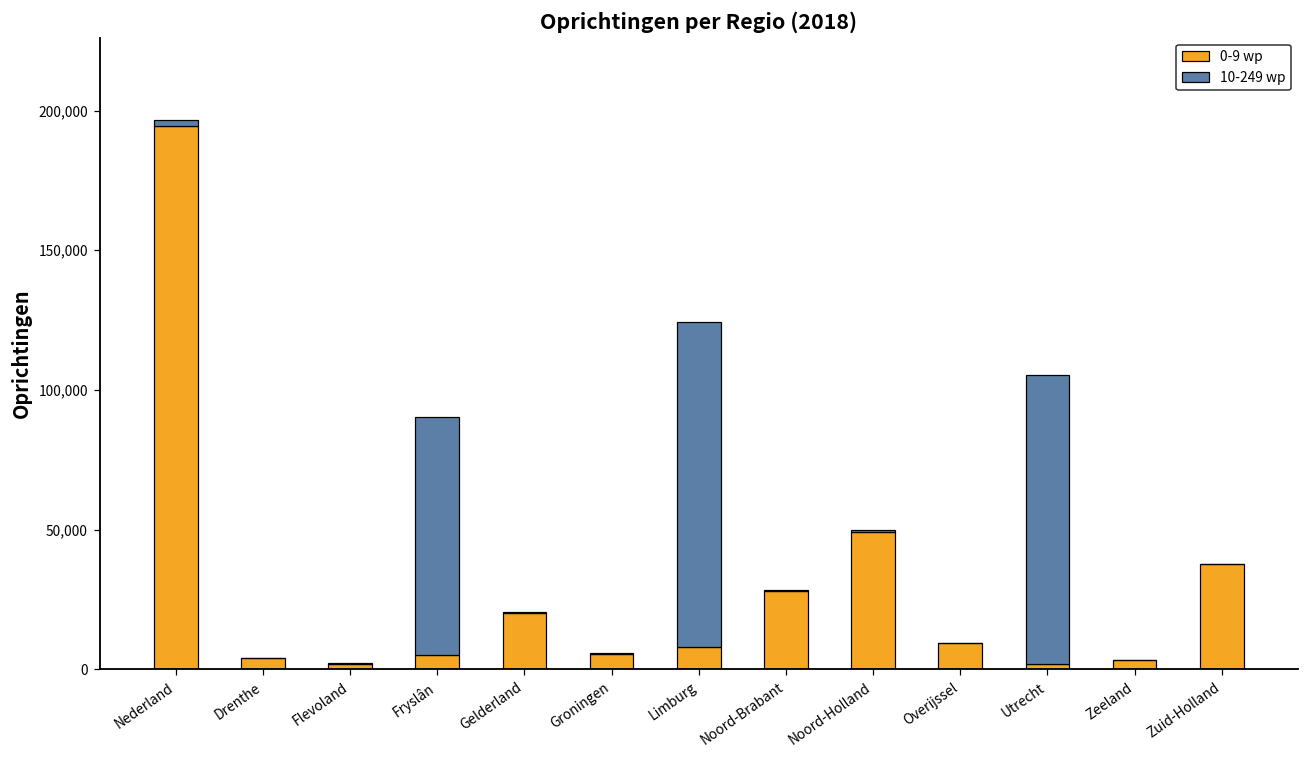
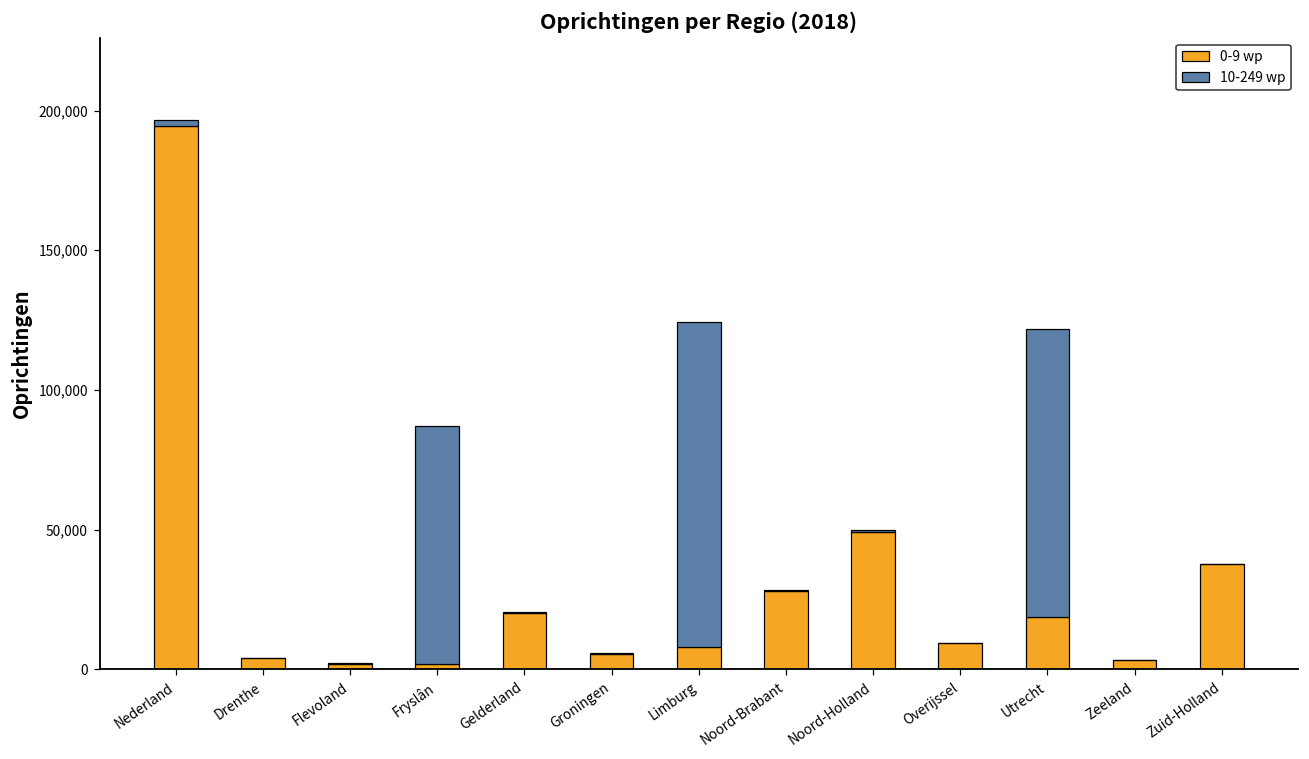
  {
    "0-9 wp": {
      "Nederland": "194,000",
      "Drenthe": "4,000",
      "Flevoland": "2,000",
-     "Fryslân": "5,000",
+     "Fryslân": "2,000",
      "Gelderland": "20,000",
      "Groningen": "6,000",
      "Limburg": "8,000",
      "Noord-Brabant": "28,000",
      "Noord-Holland": "49,000",
      "Overijssel": "9,000",
-     "Utrecht": "2,000",
+     "Utrecht": "19,000",
      "Zeeland": "3,000",
      "Zuid-Holland": "38,000"
    },
    "10-249 wp": {
      "Nederland": "2,000",
      "Fryslân": "85,000",
      "Limburg": "116,000",
      "Utrecht": "103,000"
    }
  }
